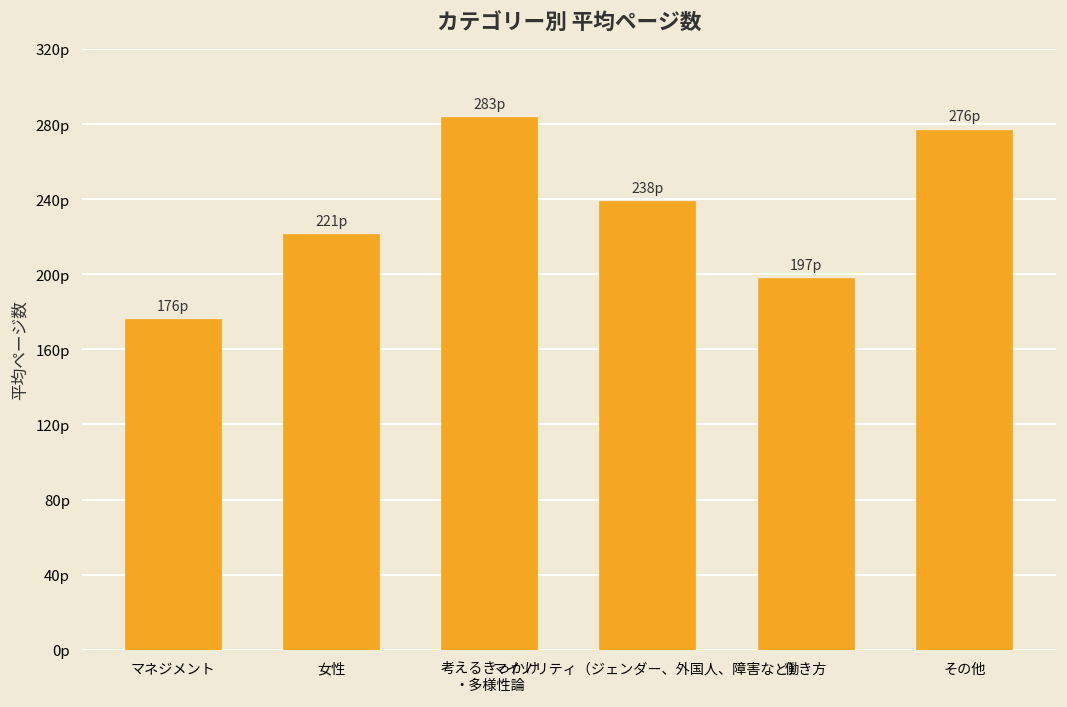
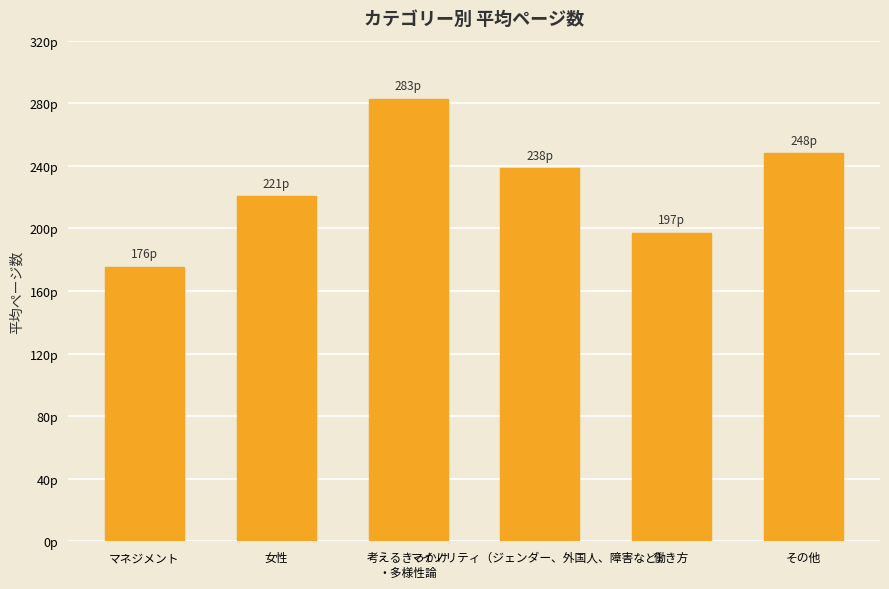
  {
    "マネジメント": "176p",
    "女性": "221p",
    "マイノリティ（ジェンダー、外国人、障害など）": "238p",
-   "その他": "276p"
+   "その他": "248p"
  }
